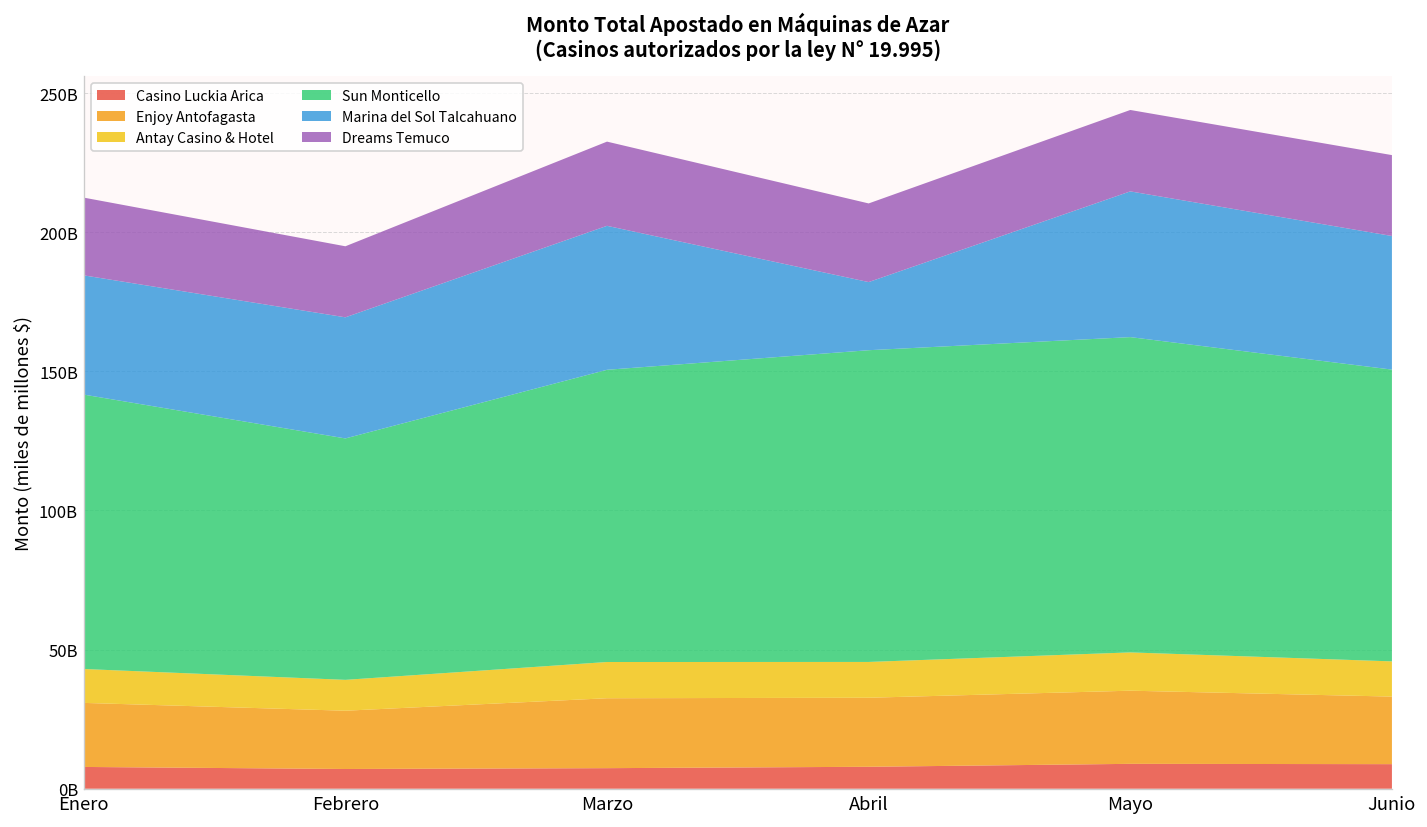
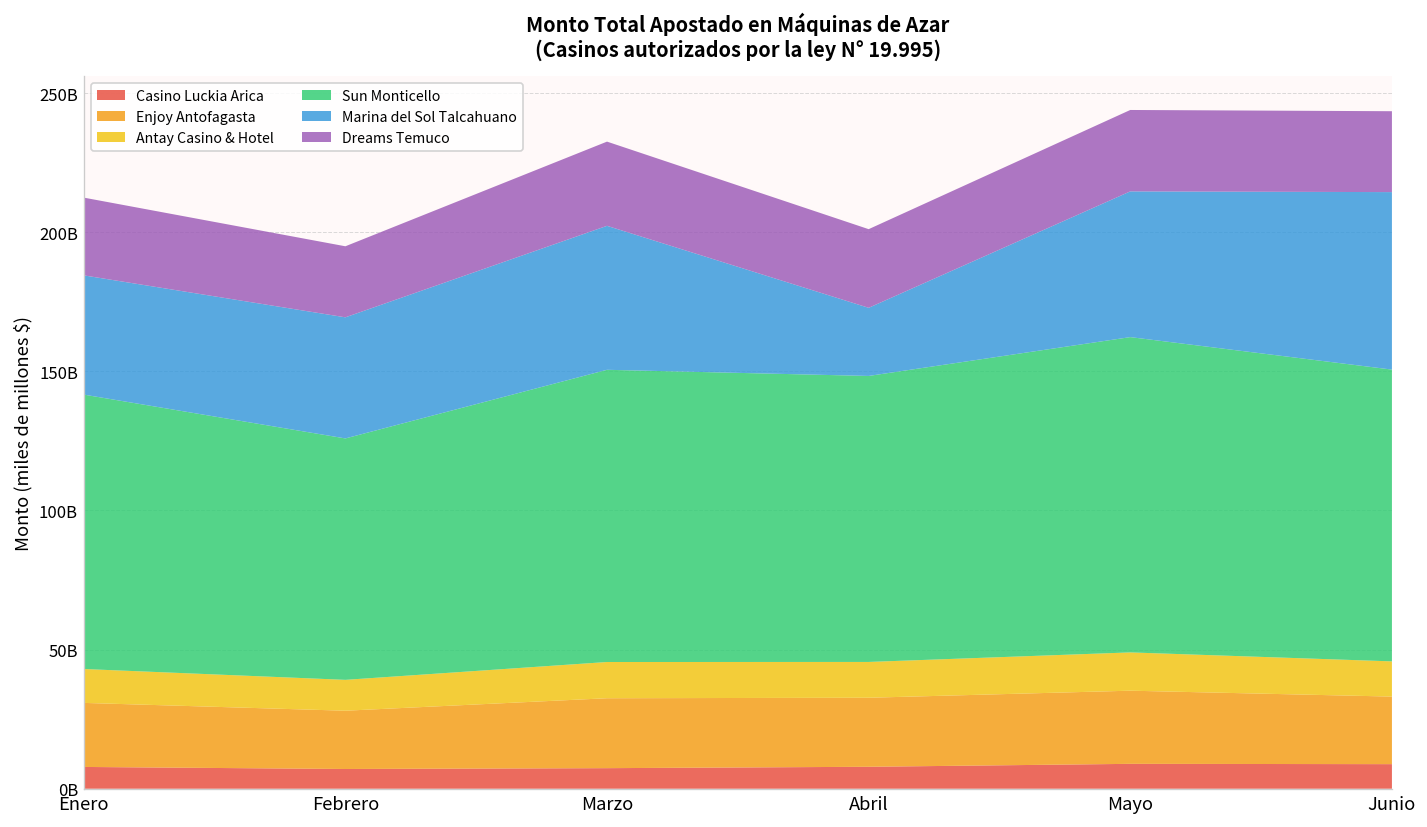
  {
    "Casino Luckia Arica": {
      "Enero": 8000000000,
      "Febrero": 7000000000,
      "Marzo": 7000000000,
      "Abril": 8000000000,
      "Mayo": 9000000000,
      "Junio": 9000000000
    },
    "Sun Monticello": {
      "Enero": 99000000000,
      "Febrero": 87000000000,
      "Marzo": 105000000000,
-     "Abril": 112000000000,
+     "Abril": 103000000000,
      "Mayo": 113000000000,
      "Junio": 105000000000
    },
    "Marina del Sol Talcahuano": {
      "Enero": 43000000000,
      "Febrero": 44000000000,
      "Marzo": 52000000000,
      "Abril": 24000000000,
      "Mayo": 52000000000,
-     "Junio": 48000000000
+     "Junio": 64000000000
    },
    "Dreams Temuco": {
      "Enero": 28000000000,
      "Febrero": 26000000000,
      "Marzo": 30000000000,
      "Abril": 28000000000,
      "Mayo": 29000000000,
      "Junio": 29000000000
    }
  }
